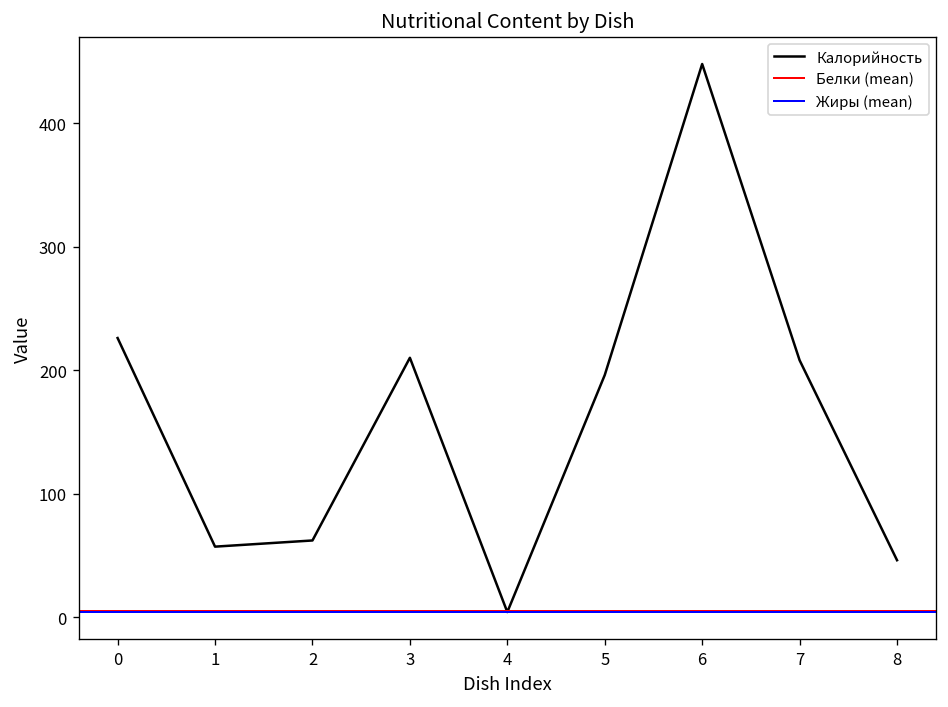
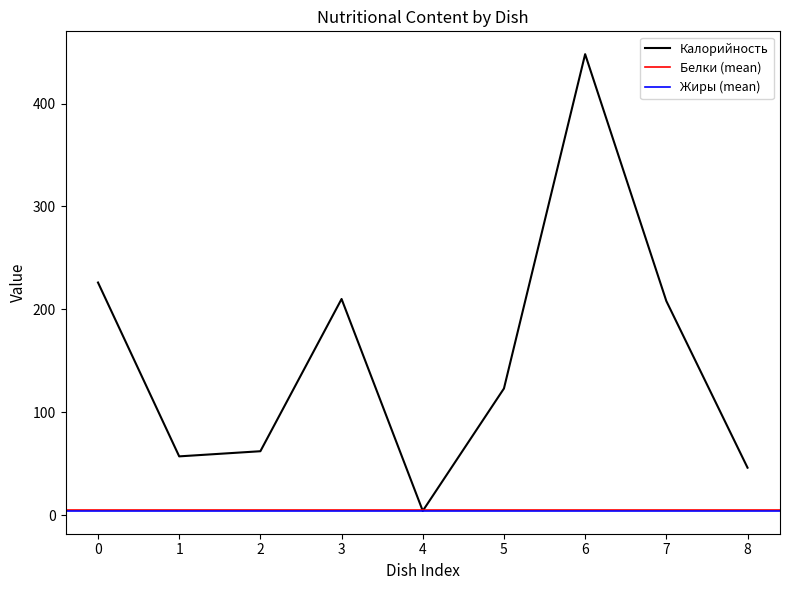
  {
    "0": 226,
    "1": 57,
    "2": 62,
    "3": 210,
    "4": 4,
-   "5": 196,
+   "5": 123,
    "6": 448,
    "7": 208,
    "8": 46
  }
